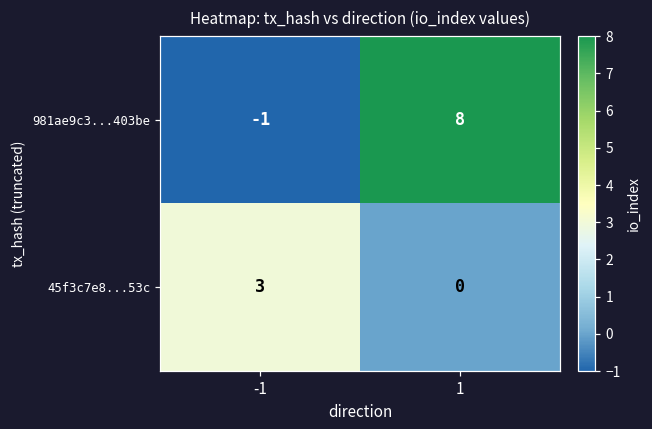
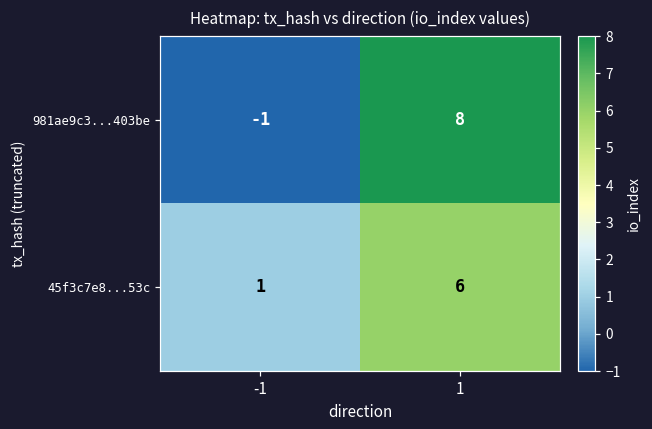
  {
    "981ae9c3...403be": {
      "-1": -1,
      "1": 8
    },
    "45f3c7e8...53c": {
-     "-1": 3,
-     "1": 0
+     "-1": 1,
+     "1": 6
    }
  }
